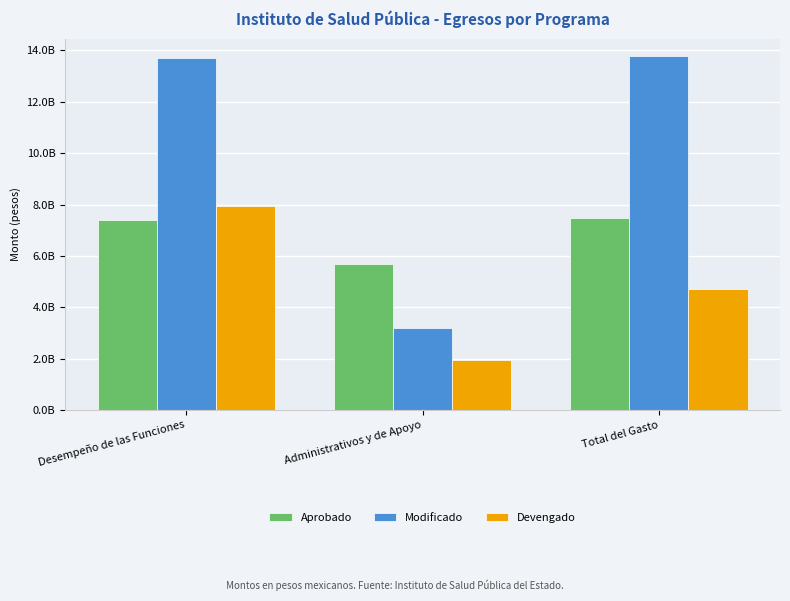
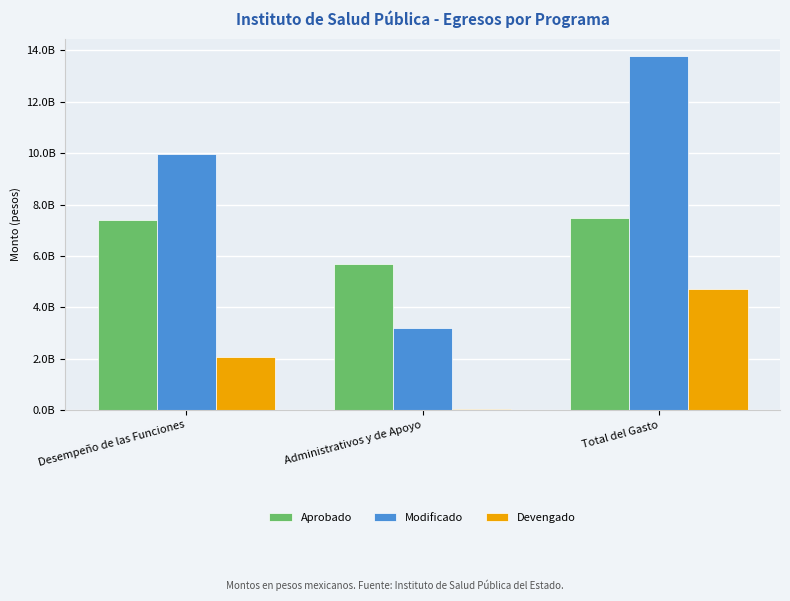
  {
    "Aprobado": {
      "Desempeño de las Funciones": 7400000000,
      "Administrativos y de Apoyo": 5700000000,
      "Total del Gasto": 7500000000
    },
    "Modificado": {
-     "Desempeño de las Funciones": 13700000000,
+     "Desempeño de las Funciones": 10000000000,
      "Administrativos y de Apoyo": 3200000000,
      "Total del Gasto": 13800000000
    },
    "Devengado": {
-     "Desempeño de las Funciones": 8000000000,
-     "Administrativos y de Apoyo": 1900000000,
+     "Desempeño de las Funciones": 2100000000,
+     "Administrativos y de Apoyo": 0,
      "Total del Gasto": 4700000000
    }
  }
